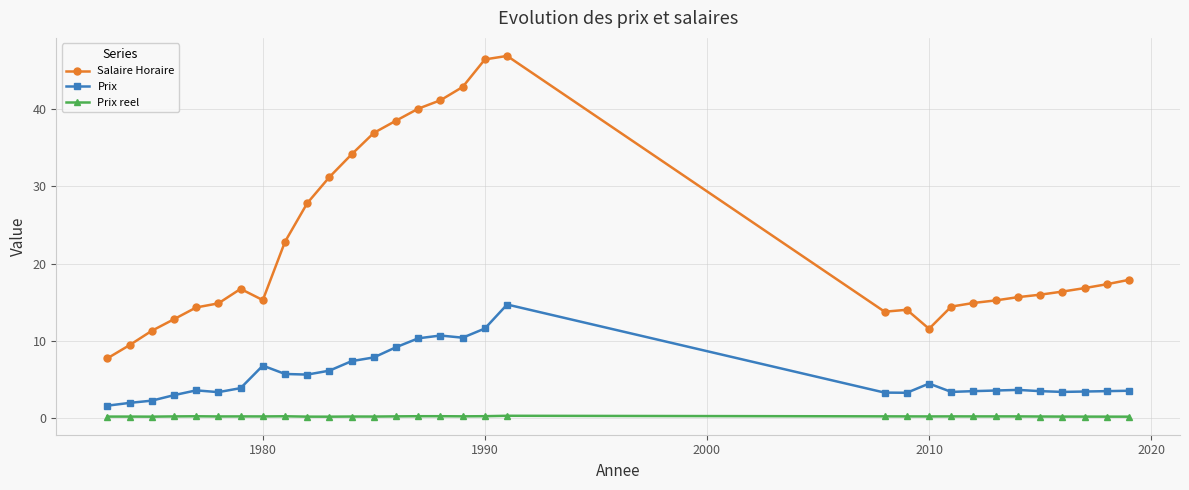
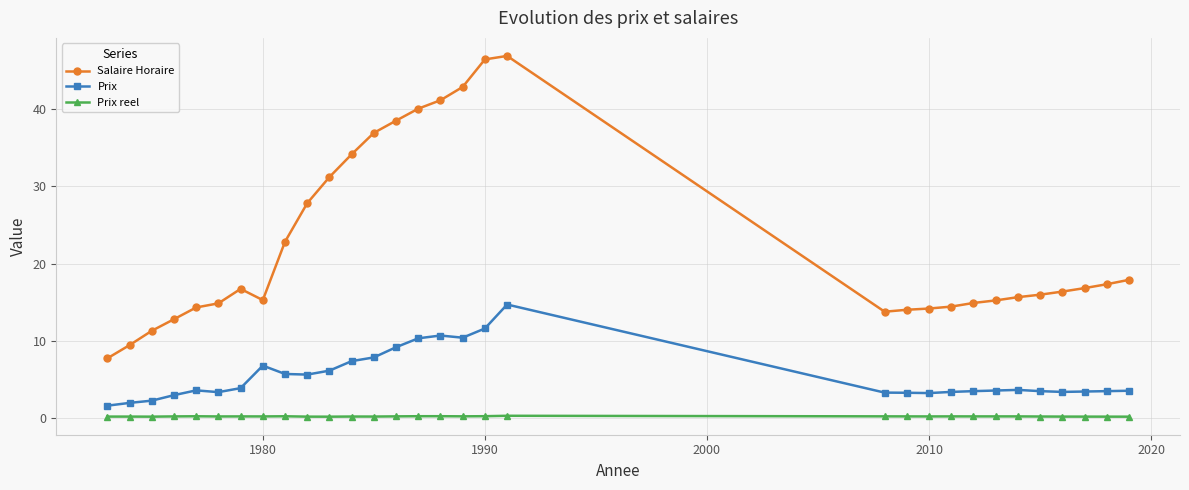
  {
    "Salaire Horaire": {
      "1980": 15,
      "1990": 46,
-     "2010": 12
+     "2010": 14
    },
    "Prix": {
      "1980": 7,
      "1990": 12,
-     "2010": 4
+     "2010": 3
    },
    "Prix reel": {
      "1980": 0,
      "1990": 0,
      "2010": 0
    }
  }
